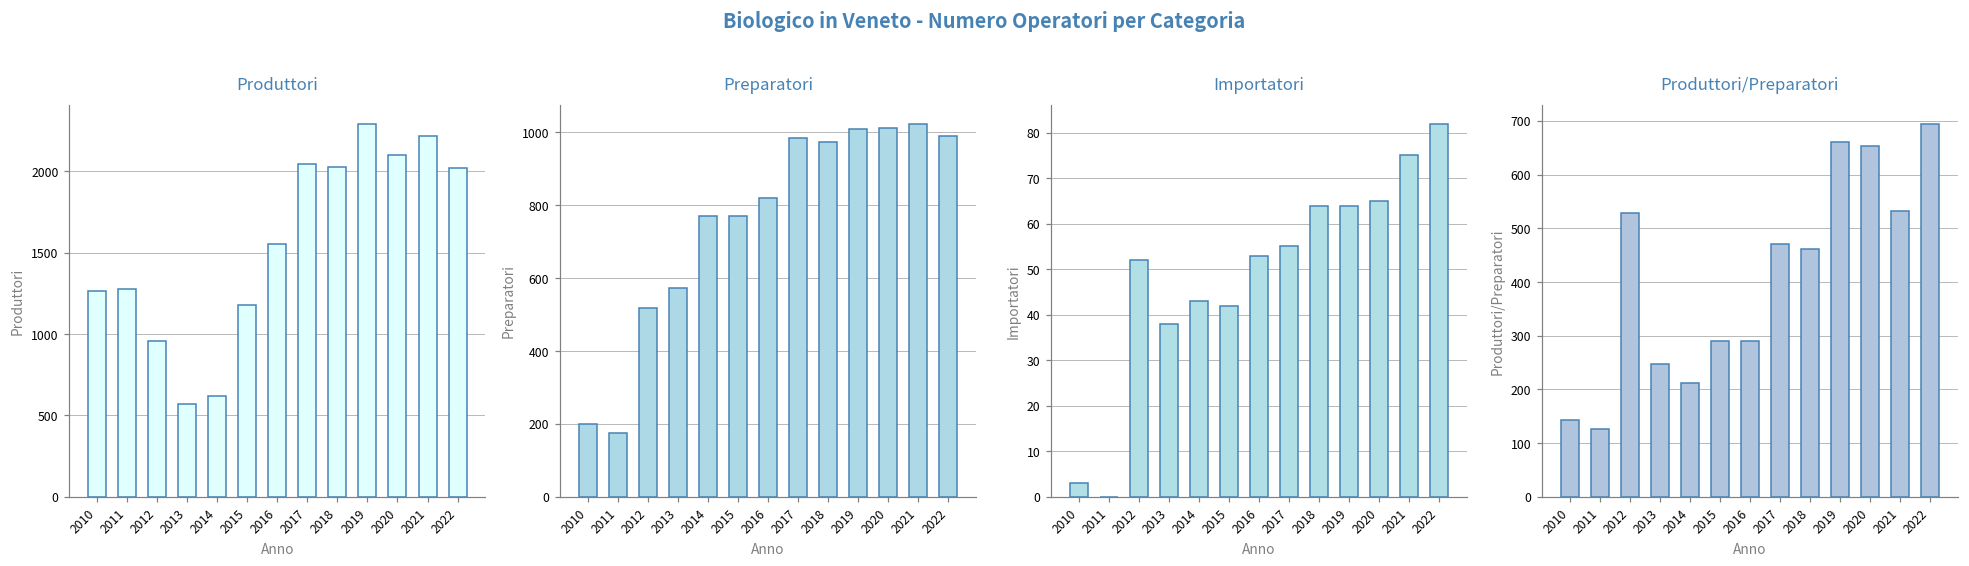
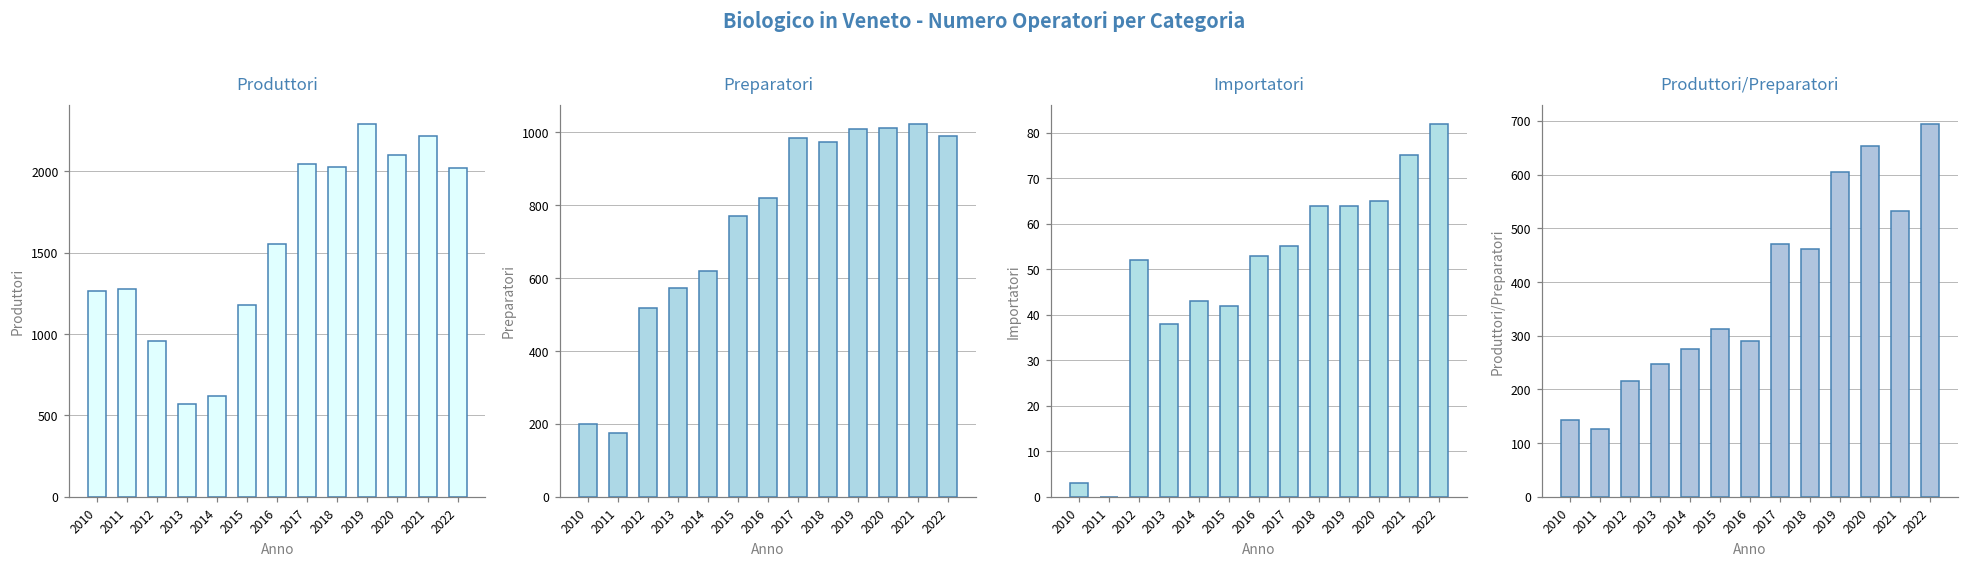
  {
    "Produttori": {
      "2010": 1260,
      "2011": 1280,
      "2012": 960,
      "2013": 570,
      "2014": 620,
      "2015": 1180,
      "2016": 1550,
      "2017": 2050,
      "2018": 2030,
      "2019": 2290,
      "2020": 2100,
      "2021": 2220,
      "2022": 2020
    },
    "Preparatori": {
      "2010": 200,
      "2011": 180,
      "2012": 520,
      "2013": 570,
-     "2014": 770,
+     "2014": 620,
      "2015": 770,
      "2016": 820,
      "2017": 990,
      "2018": 970,
      "2019": 1010,
      "2020": 1010,
      "2021": 1020,
      "2022": 990
    },
    "Importatori": {
      "2010": 3,
      "2011": 0,
      "2012": 52,
      "2013": 38,
      "2014": 43,
      "2015": 42,
      "2016": 53,
      "2017": 55,
      "2018": 64,
      "2019": 64,
      "2020": 65,
      "2021": 75,
      "2022": 82
    },
    "Produttori/Preparatori": {
      "2010": 140,
      "2011": 130,
-     "2012": 530,
+     "2012": 220,
      "2013": 250,
-     "2014": 210,
-     "2015": 290,
+     "2014": 280,
+     "2015": 310,
      "2016": 290,
      "2017": 470,
      "2018": 460,
-     "2019": 660,
+     "2019": 610,
      "2020": 650,
      "2021": 530,
      "2022": 700
    }
  }
